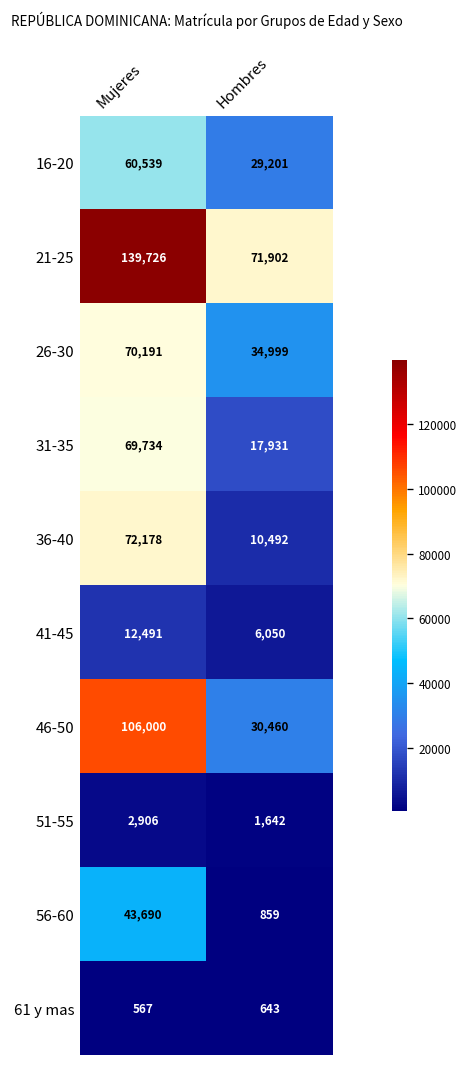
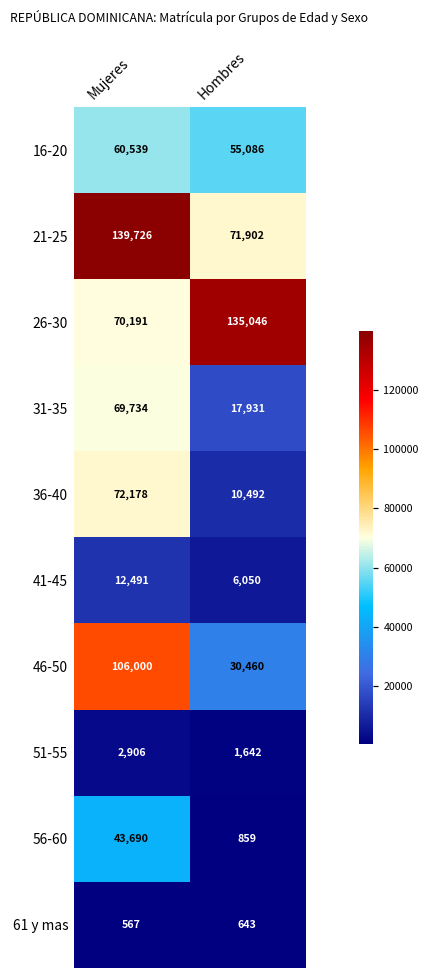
  {
    "16-20": {
      "Mujeres": "60,539",
-     "Hombres": "29,201"
+     "Hombres": "55,086"
    },
    "21-25": {
      "Mujeres": "139,726",
      "Hombres": "71,902"
    },
    "26-30": {
      "Mujeres": "70,191",
-     "Hombres": "34,999"
+     "Hombres": "135,046"
    },
    "31-35": {
      "Mujeres": "69,734",
      "Hombres": "17,931"
    },
    "36-40": {
      "Mujeres": "72,178",
      "Hombres": "10,492"
    },
    "41-45": {
      "Mujeres": "12,491",
      "Hombres": "6,050"
    },
    "46-50": {
      "Mujeres": "106,000",
      "Hombres": "30,460"
    },
    "51-55": {
      "Mujeres": "2,906",
      "Hombres": "1,642"
    },
    "56-60": {
      "Mujeres": "43,690",
      "Hombres": "859"
    },
    "61 y mas": {
      "Mujeres": "567",
      "Hombres": "643"
    }
  }
